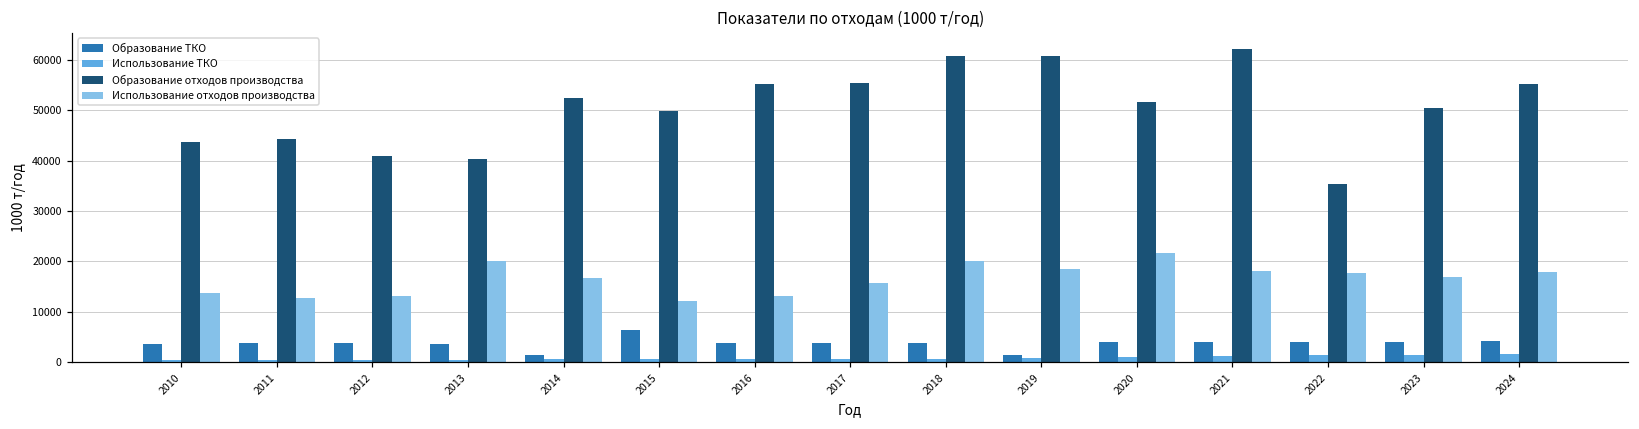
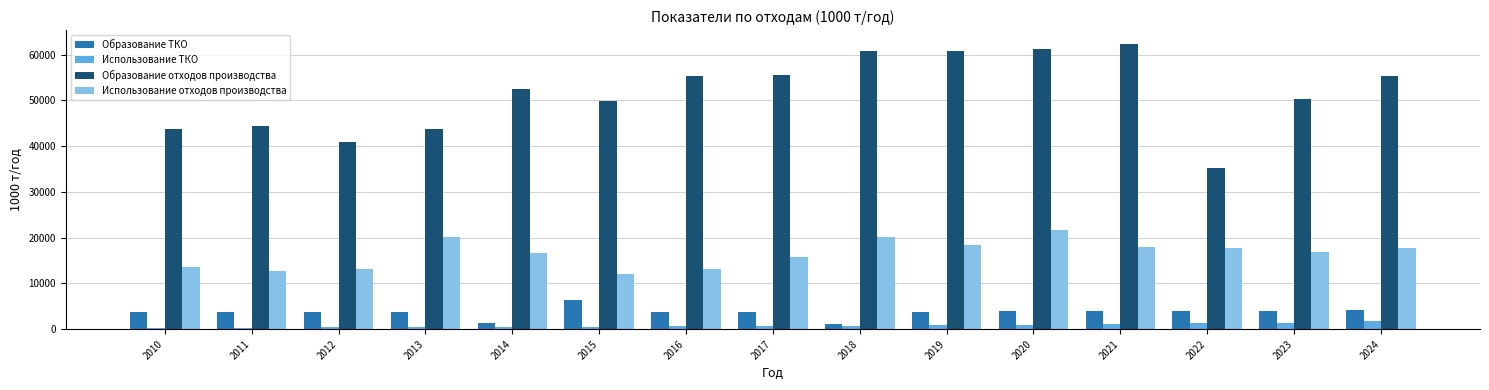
  {
    "Образование ТКО": {
      "2010": 4000,
      "2011": 4000,
      "2012": 4000,
      "2013": 4000,
      "2014": 1000,
      "2015": 6000,
      "2016": 4000,
      "2017": 4000,
-     "2018": 4000,
-     "2019": 1000,
+     "2018": 1000,
+     "2019": 4000,
      "2020": 4000,
      "2021": 4000,
      "2022": 4000,
      "2023": 4000,
      "2024": 4000
    },
    "Образование отходов производства": {
      "2010": 44000,
      "2011": 44000,
      "2012": 41000,
-     "2013": 40000,
+     "2013": 44000,
      "2014": 53000,
      "2015": 50000,
      "2016": 55000,
      "2017": 56000,
      "2018": 61000,
      "2019": 61000,
-     "2020": 52000,
+     "2020": 61000,
      "2021": 62000,
      "2022": 35000,
      "2023": 50000,
      "2024": 55000
    }
  }
